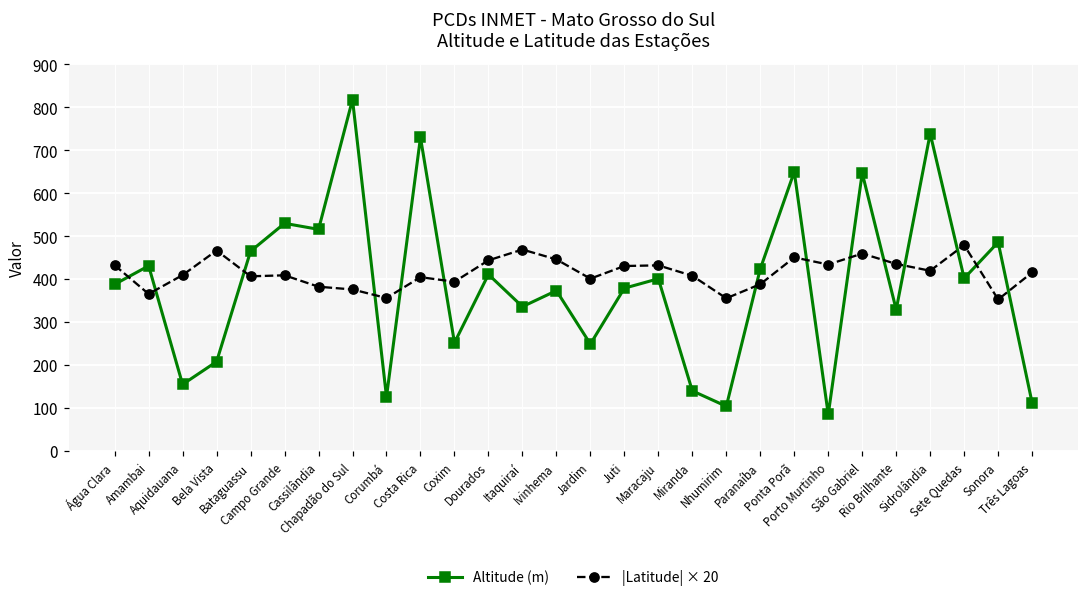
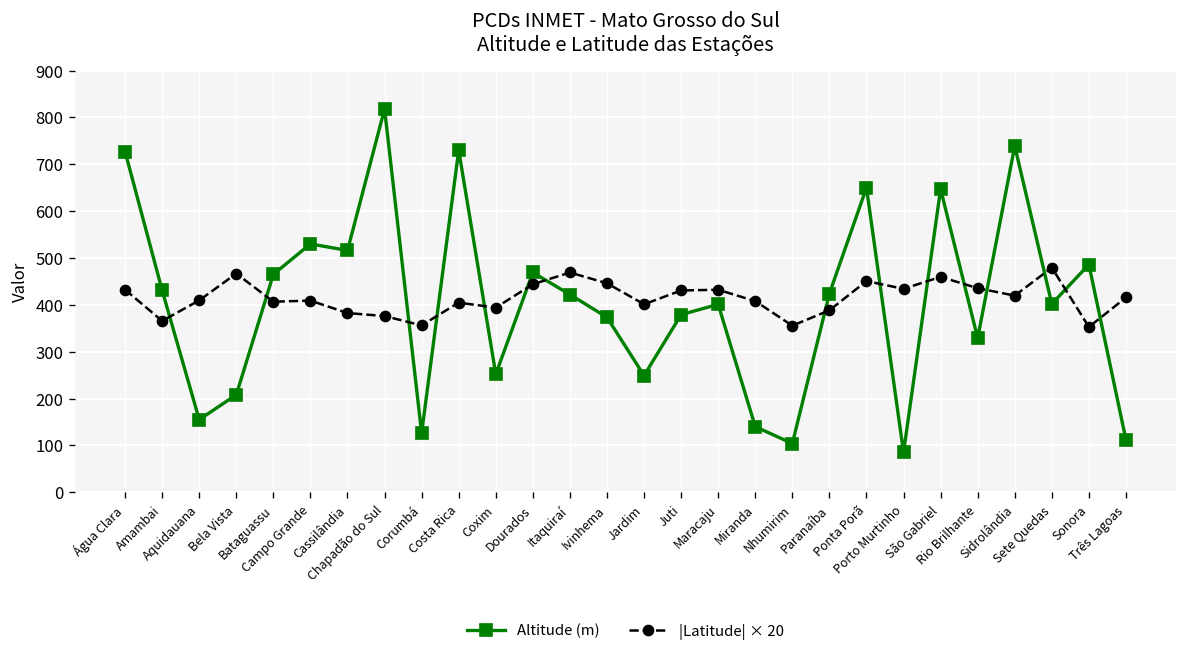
  {
    "Altitude (m)": {
-     "Água Clara": 390,
+     "Água Clara": 730,
      "Amambai": 430,
      "Aquidauana": 160,
      "Bela Vista": 210,
      "Bataguassu": 470,
      "Campo Grande": 530,
      "Cassilândia": 520,
      "Chapadão do Sul": 820,
      "Corumbá": 130,
      "Costa Rica": 730,
      "Coxim": 250,
-     "Dourados": 410,
-     "Itaquiraí": 340,
+     "Dourados": 470,
+     "Itaquiraí": 420,
      "Ivinhema": 370,
      "Jardim": 250,
      "Juti": 380,
      "Maracaju": 400,
      "Miranda": 140,
      "Nhumirim": 100,
      "Paranaíba": 420,
      "Ponta Porã": 650,
      "Porto Murtinho": 90,
      "São Gabriel": 650,
      "Rio Brilhante": 330,
      "Sidrolândia": 740,
      "Sete Quedas": 400,
      "Sonora": 490,
      "Três Lagoas": 110
    },
    "|Latitude| × 20": {
      "Água Clara": 430,
      "Amambai": 370,
      "Aquidauana": 410,
      "Bela Vista": 470,
      "Bataguassu": 410,
      "Campo Grande": 410,
      "Cassilândia": 380,
      "Chapadão do Sul": 380,
      "Corumbá": 360,
      "Costa Rica": 400,
      "Coxim": 390,
      "Dourados": 440,
      "Itaquiraí": 470,
      "Ivinhema": 450,
      "Jardim": 400,
      "Juti": 430,
      "Maracaju": 430,
      "Miranda": 410,
      "Nhumirim": 360,
      "Paranaíba": 390,
      "Ponta Porã": 450,
      "Porto Murtinho": 430,
      "São Gabriel": 460,
      "Rio Brilhante": 440,
      "Sidrolândia": 420,
      "Sete Quedas": 480,
      "Sonora": 350,
      "Três Lagoas": 420
    }
  }
